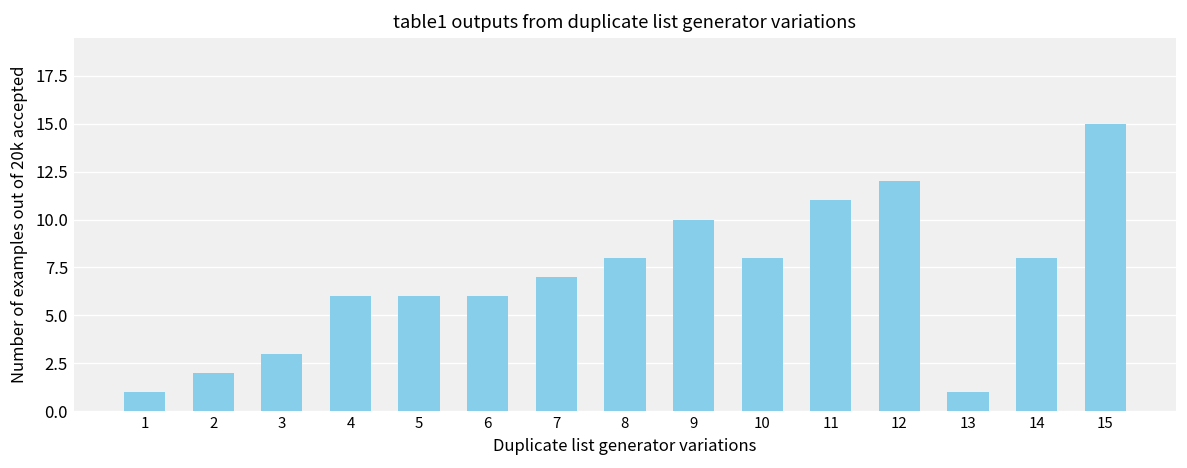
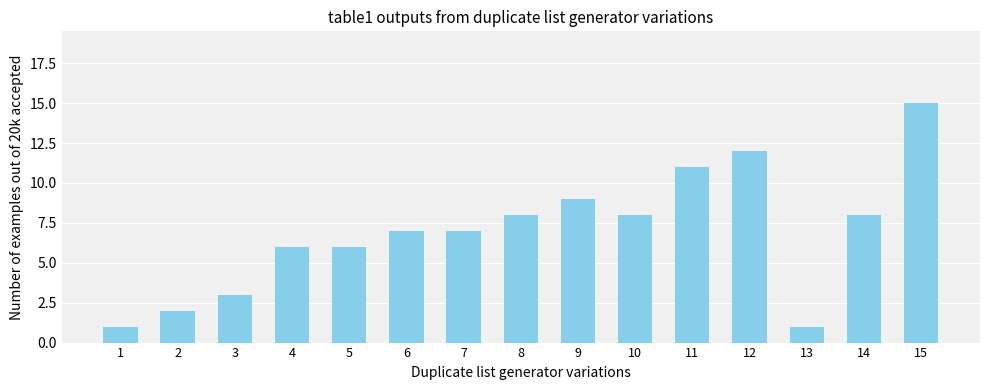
  {
    "1": 1,
    "2": 2,
    "3": 3,
    "4": 6,
    "5": 6,
-   "6": 6,
+   "6": 7,
    "7": 7,
    "8": 8,
-   "9": 10,
+   "9": 9,
    "10": 8,
    "11": 11,
    "12": 12,
    "13": 1,
    "14": 8,
    "15": 15
  }
